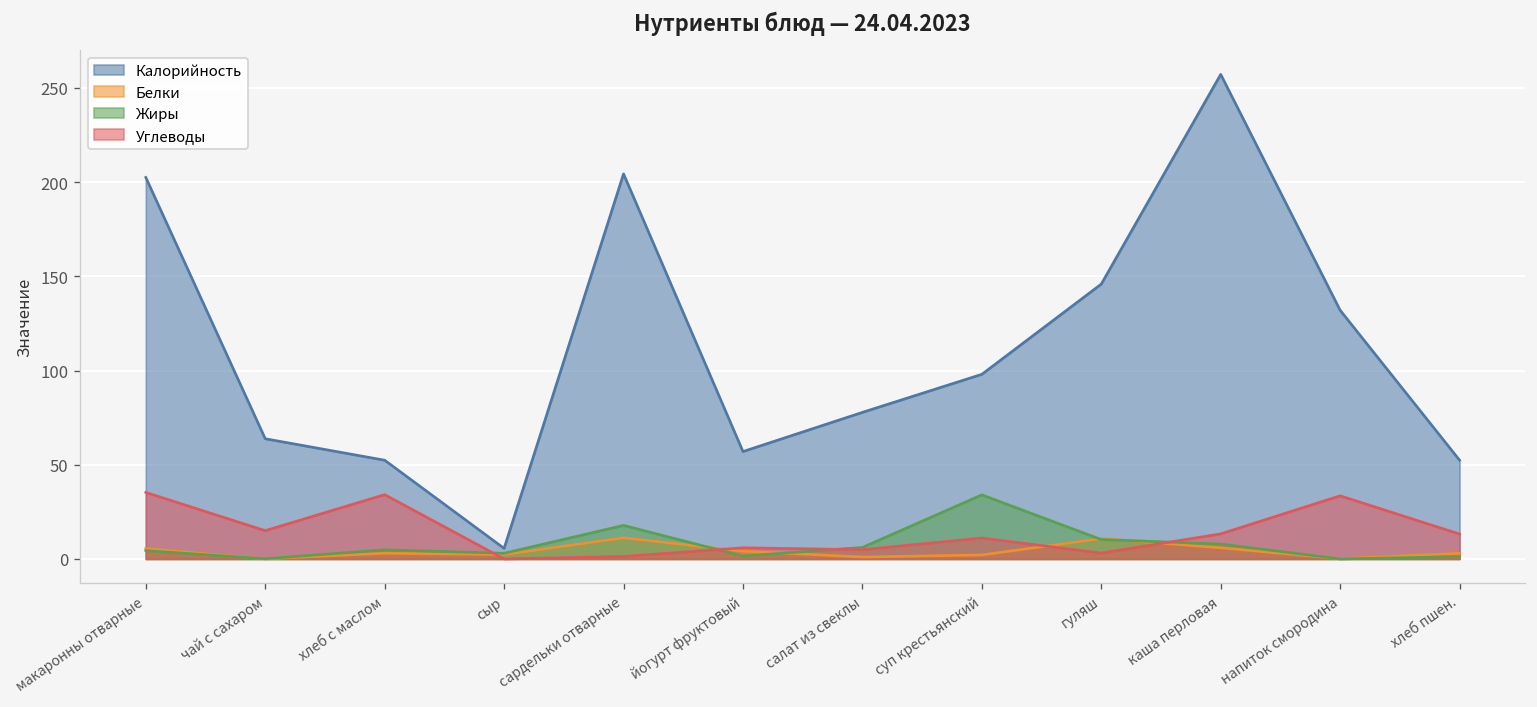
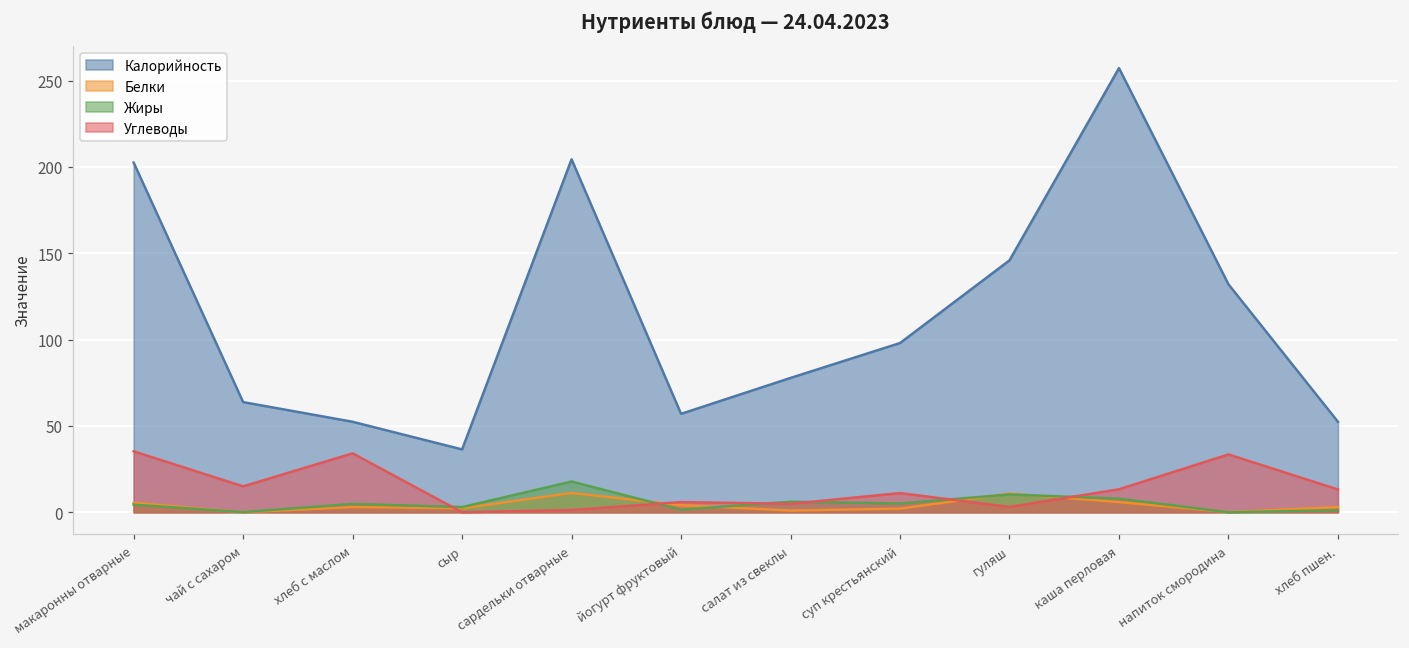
  {
    "Калорийность": {
      "макаронны отварные": 203,
      "чай с сахаром": 64,
      "хлеб с маслом": 52,
-     "сыр": 6,
+     "сыр": 36,
      "сардельки отварные": 204,
      "йогурт фруктовый": 57,
      "салат из свеклы": 78,
      "суп крестьянский": 98,
      "гуляш": 146,
      "каша перловая": 257,
      "напиток смородина": 132,
      "хлеб пшен.": 52
    },
    "Белки": {
      "хлеб с маслом": 3,
      "сардельки отварные": 11,
      "йогурт фруктовый": 4,
      "салат из свеклы": 1,
      "суп крестьянский": 2,
      "каша перловая": 6,
      "хлеб пшен.": 3
    },
    "Жиры": {
      "хлеб с маслом": 5,
      "сардельки отварные": 18,
      "йогурт фруктовый": 2,
-     "суп крестьянский": 34,
+     "суп крестьянский": 5,
      "каша перловая": 8,
      "хлеб пшен.": 1
    },
    "Углеводы": {
      "макаронны отварные": 35,
      "чай с сахаром": 15,
      "хлеб с маслом": 34,
      "сыр": 0,
      "сардельки отварные": 1,
      "йогурт фруктовый": 6,
      "суп крестьянский": 11,
      "гуляш": 3,
      "каша перловая": 13,
      "напиток смородина": 34,
      "хлеб пшен.": 13
    }
  }
